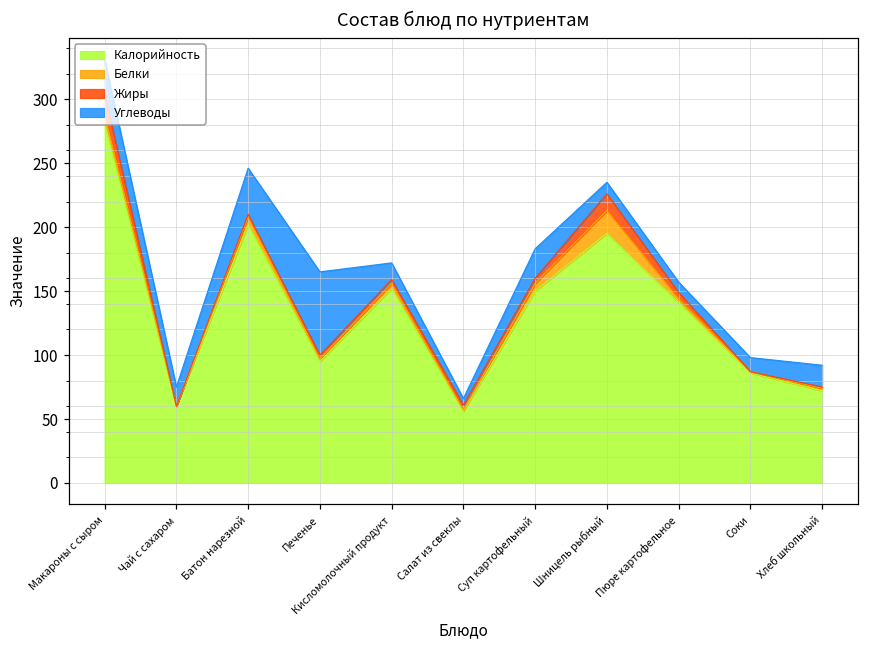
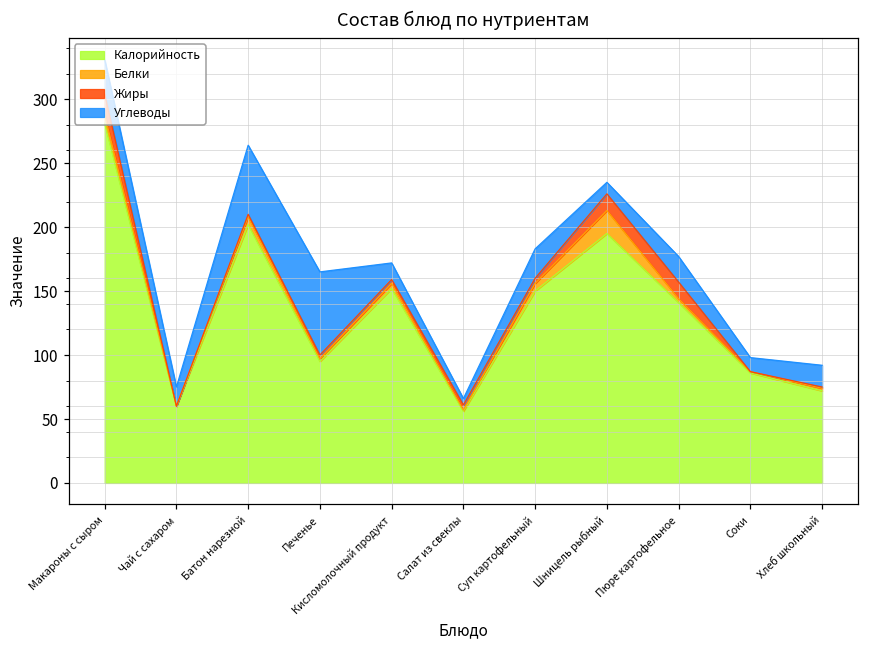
  {
    "Калорийность": {
      "Макароны с сыром": 281,
      "Батон нарезной": 202,
      "Кисломолочный продукт": 152,
      "Суп картофельный": 150,
      "Шницель рыбный": 195,
      "Пюре картофельное": 141
    },
    "Белки": {
      "Кисломолочный продукт": 4,
      "Суп картофельный": 6,
      "Шницель рыбный": 18,
      "Пюре картофельное": 3
    },
    "Жиры": {
      "Печенье": 3,
      "Кисломолочный продукт": 3,
      "Салат из свеклы": 4,
      "Суп картофельный": 4,
      "Шницель рыбный": 13,
-     "Пюре картофельное": 5
+     "Пюре картофельное": 13
    },
    "Углеводы": {
      "Чай с сахаром": 15,
-     "Батон нарезной": 36,
+     "Батон нарезной": 54,
      "Печенье": 65,
      "Кисломолочный продукт": 13,
      "Салат из свеклы": 5,
      "Суп картофельный": 23,
      "Шницель рыбный": 9,
-     "Пюре картофельное": 8,
+     "Пюре картофельное": 20,
      "Соки": 11,
      "Хлеб школьный": 17
    }
  }
